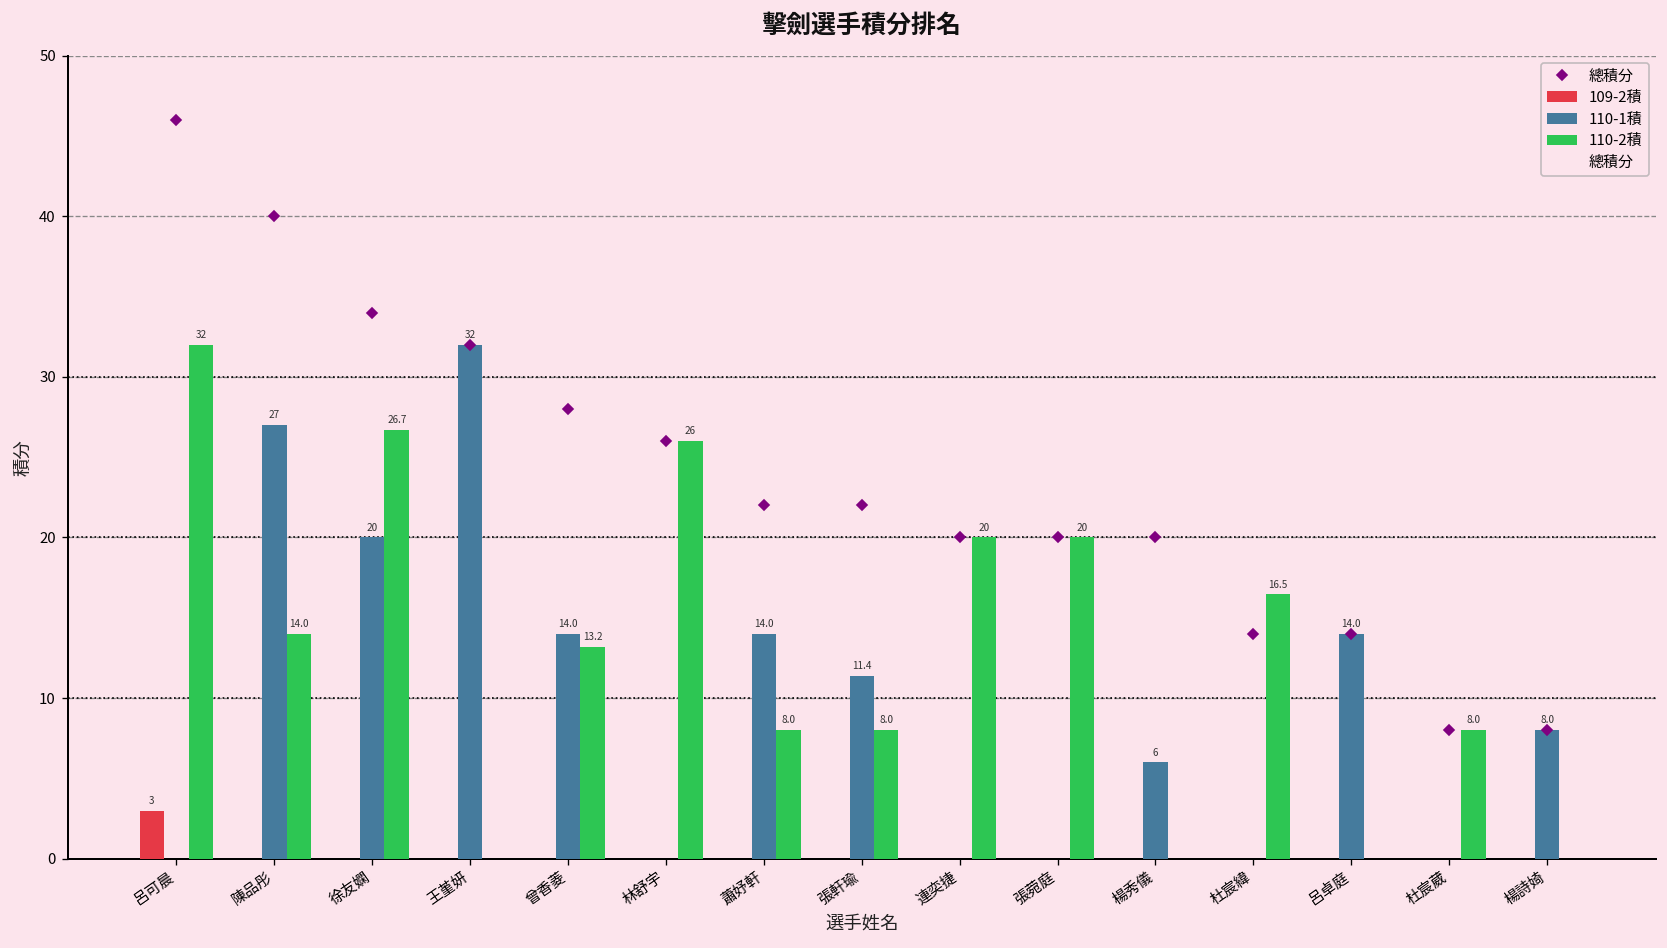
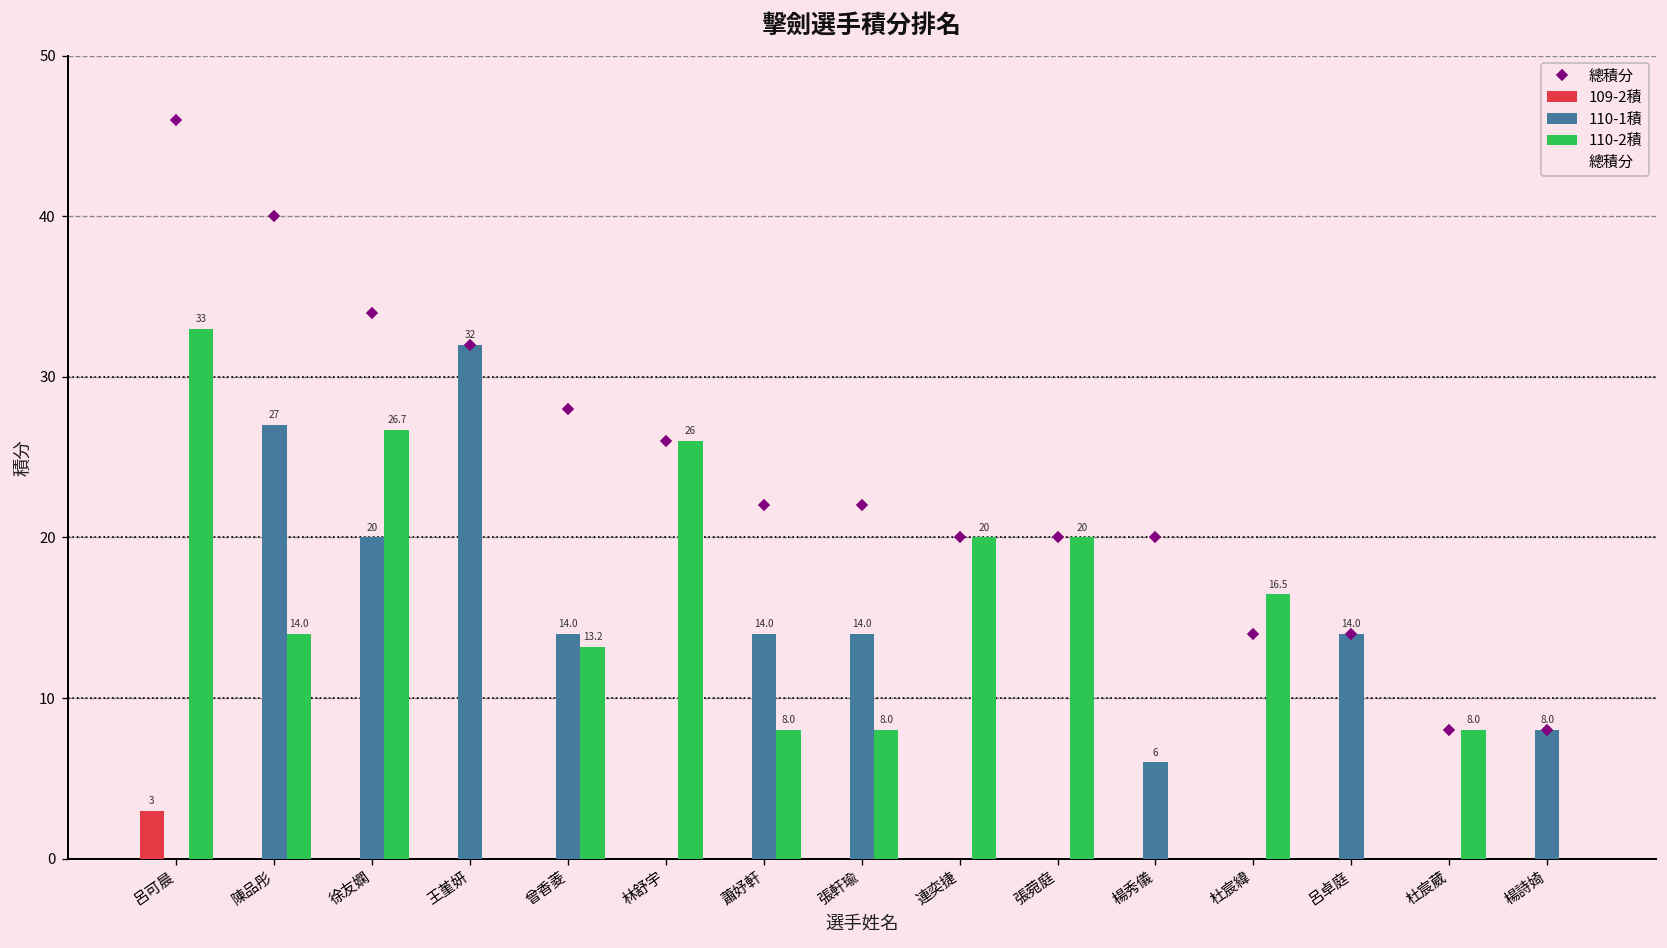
  {
    "109-2積": {
      "呂可晨": 3
    },
    "110-1積": {
      "陳品彤": 27,
      "徐友嫻": 20,
      "王堇妍": 32,
      "曾香菱": 14.0,
      "蕭妤軒": 14.0,
-     "張軒瑜": 11.4,
+     "張軒瑜": 14.0,
      "楊秀儀": 6,
      "呂卓庭": 14.0,
      "楊詩婍": 8.0
    },
    "110-2積": {
-     "呂可晨": 32,
+     "呂可晨": 33,
      "陳品彤": 14.0,
      "徐友嫻": 26.7,
      "曾香菱": 13.2,
      "林舒宇": 26,
      "蕭妤軒": 8.0,
      "張軒瑜": 8.0,
      "連奕捷": 20,
      "張菀庭": 20,
      "杜宸緯": 16.5,
      "杜宸葳": 8.0
    }
  }
